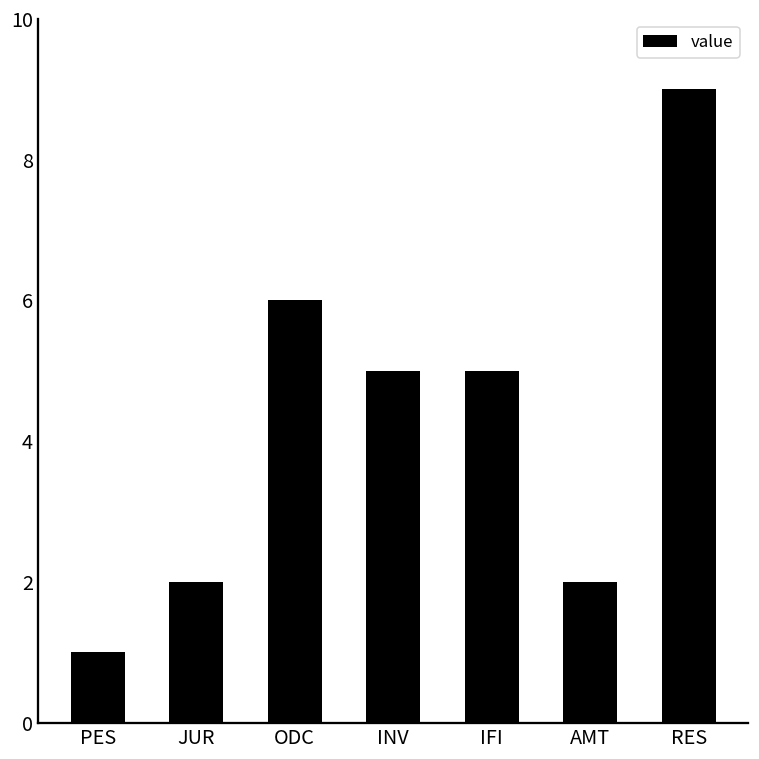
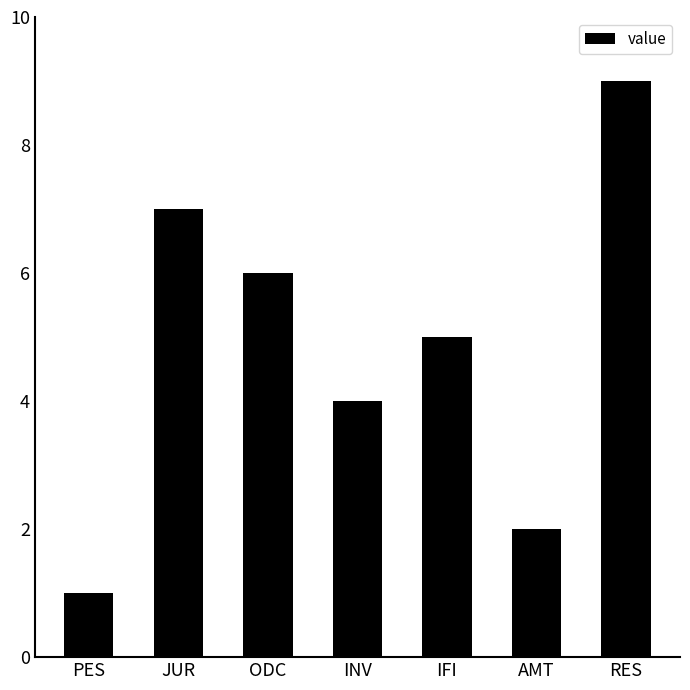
  {
    "PES": 1,
-   "JUR": 2,
+   "JUR": 7,
    "ODC": 6,
-   "INV": 5,
+   "INV": 4,
    "IFI": 5,
    "AMT": 2,
    "RES": 9
  }
